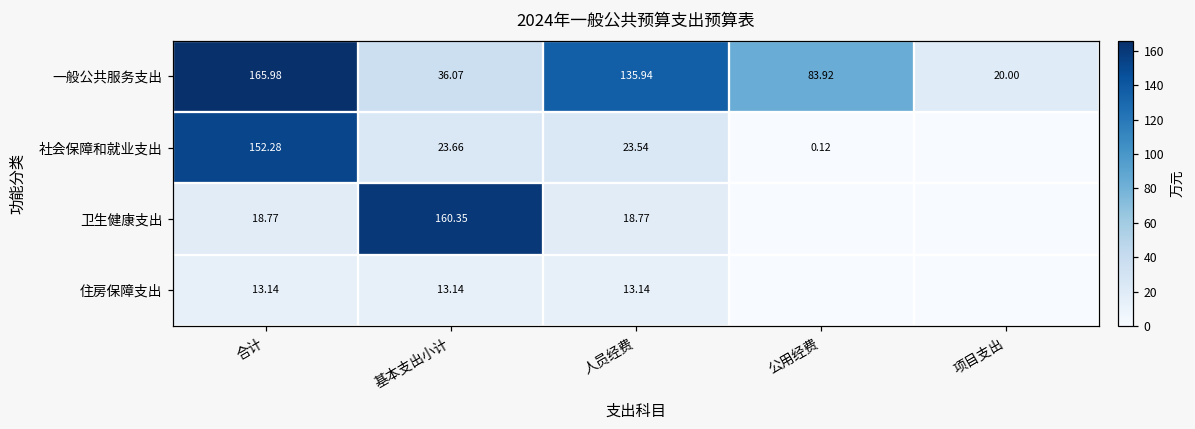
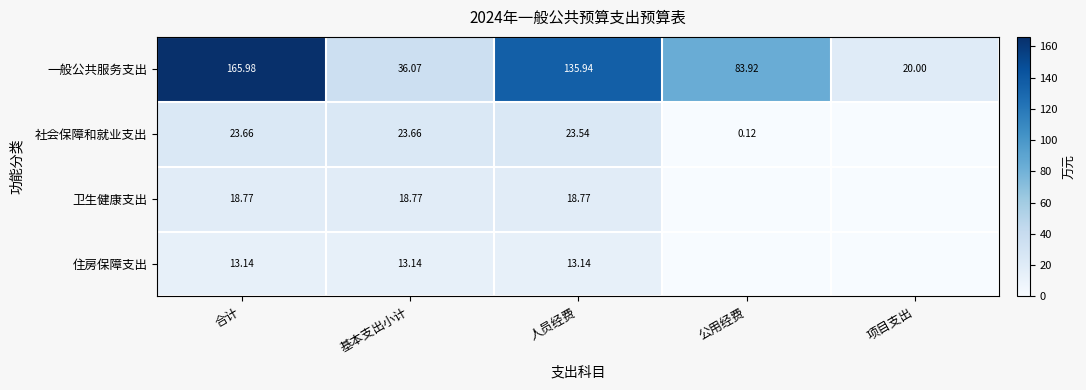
  {
    "一般公共服务支出": {
      "合计": 165.98,
      "基本支出小计": 36.07,
      "人员经费": 135.94,
      "公用经费": 83.92,
      "项目支出": 20.00
    },
    "社会保障和就业支出": {
-     "合计": 152.28,
+     "合计": 23.66,
      "基本支出小计": 23.66,
      "人员经费": 23.54,
      "公用经费": 0.12
    },
    "卫生健康支出": {
      "合计": 18.77,
-     "基本支出小计": 160.35,
+     "基本支出小计": 18.77,
      "人员经费": 18.77
    },
    "住房保障支出": {
      "合计": 13.14,
      "基本支出小计": 13.14,
      "人员经费": 13.14
    }
  }
